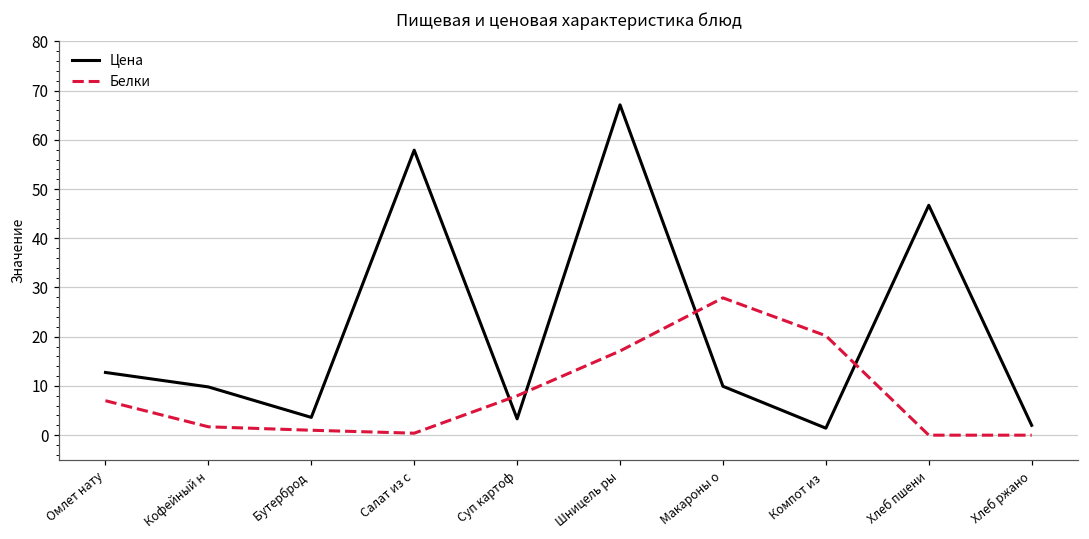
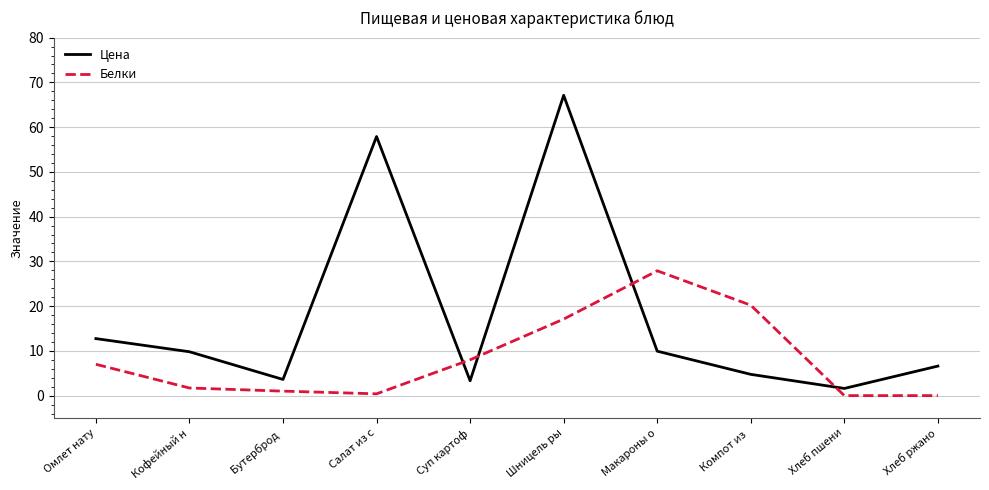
  {
    "Цена": {
      "Омлет нату": 13,
      "Кофейный н": 10,
      "Бутерброд": 4,
      "Салат из с": 58,
      "Суп картоф": 3,
      "Шницель ры": 67,
      "Макароны о": 10,
-     "Компот из": 1,
-     "Хлеб пшени": 47,
-     "Хлеб ржано": 2
+     "Компот из": 5,
+     "Хлеб пшени": 2,
+     "Хлеб ржано": 7
    },
    "Белки": {
      "Омлет нату": 7,
      "Кофейный н": 2,
      "Бутерброд": 1,
      "Салат из с": 0,
      "Суп картоф": 8,
      "Шницель ры": 17,
      "Макароны о": 28,
      "Компот из": 20,
      "Хлеб пшени": 0,
      "Хлеб ржано": 0
    }
  }
